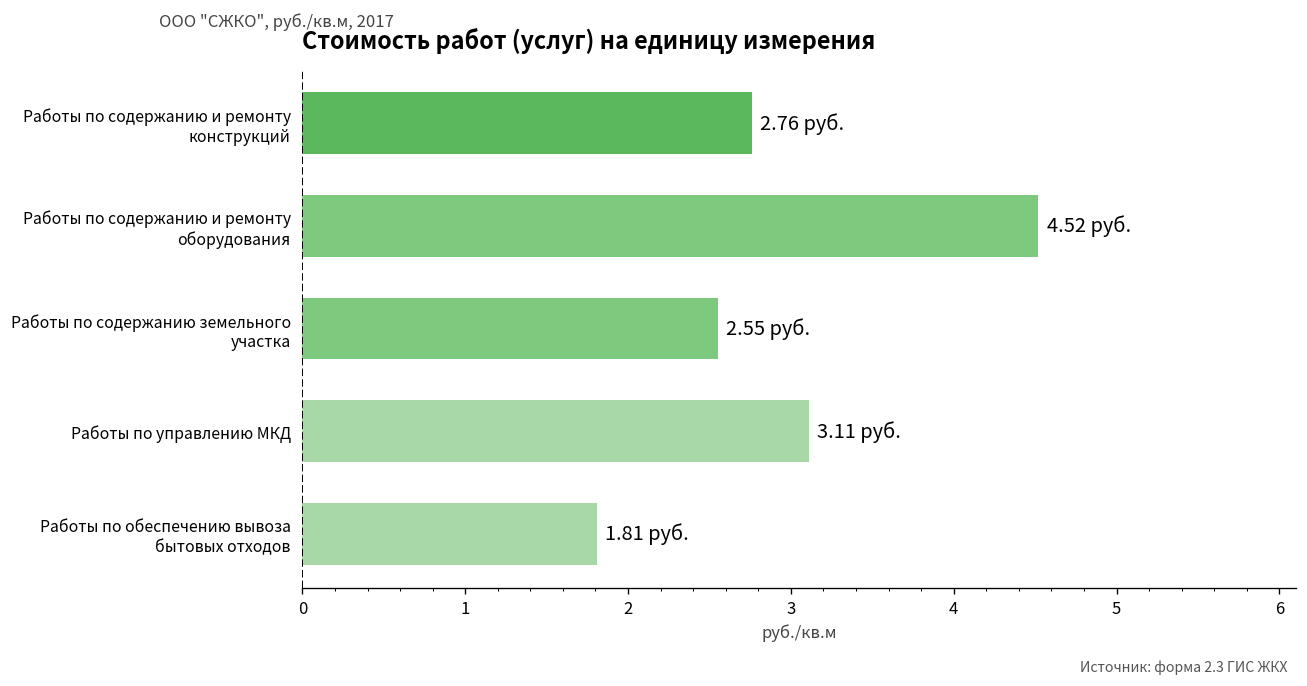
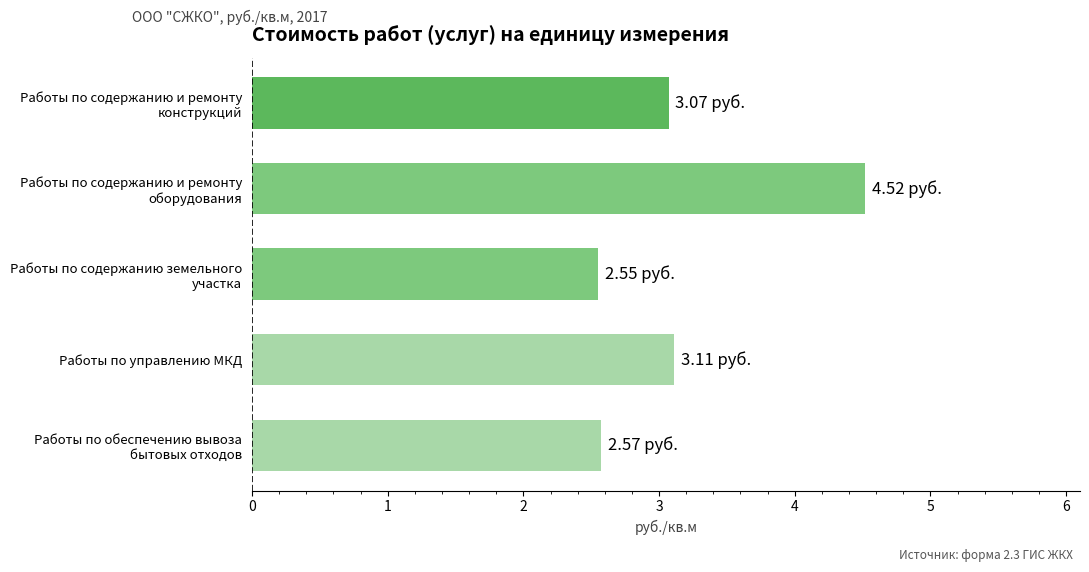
  {
-   "Работы по содержанию и ремонту конструкций": 2.76,
+   "Работы по содержанию и ремонту конструкций": 3.07,
    "Работы по содержанию и ремонту оборудования": 4.52,
    "Работы по содержанию земельного участка": 2.55,
    "Работы по управлению МКД": 3.11,
-   "Работы по обеспечению вывоза бытовых отходов": 1.81
+   "Работы по обеспечению вывоза бытовых отходов": 2.57
  }
